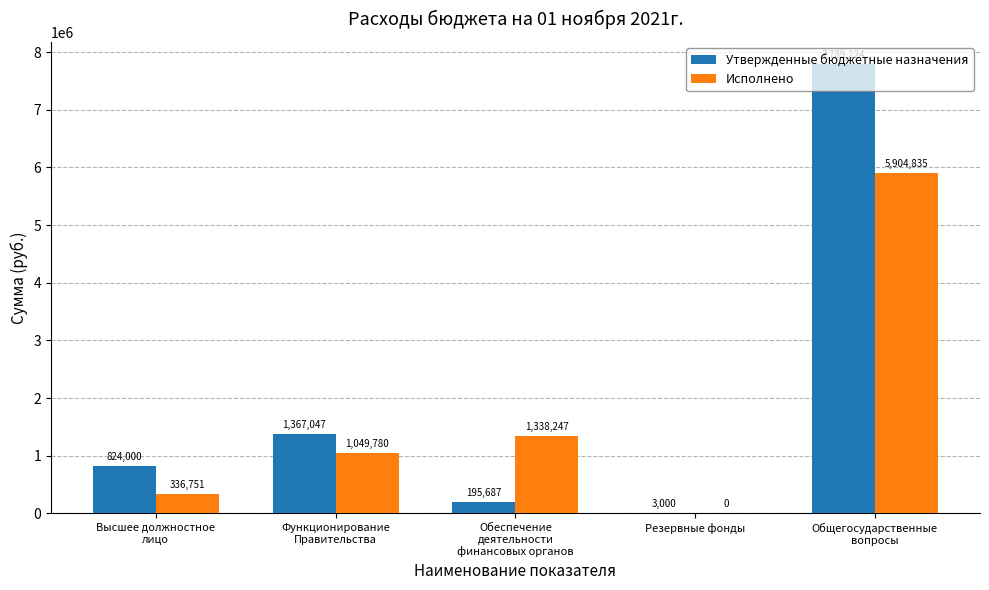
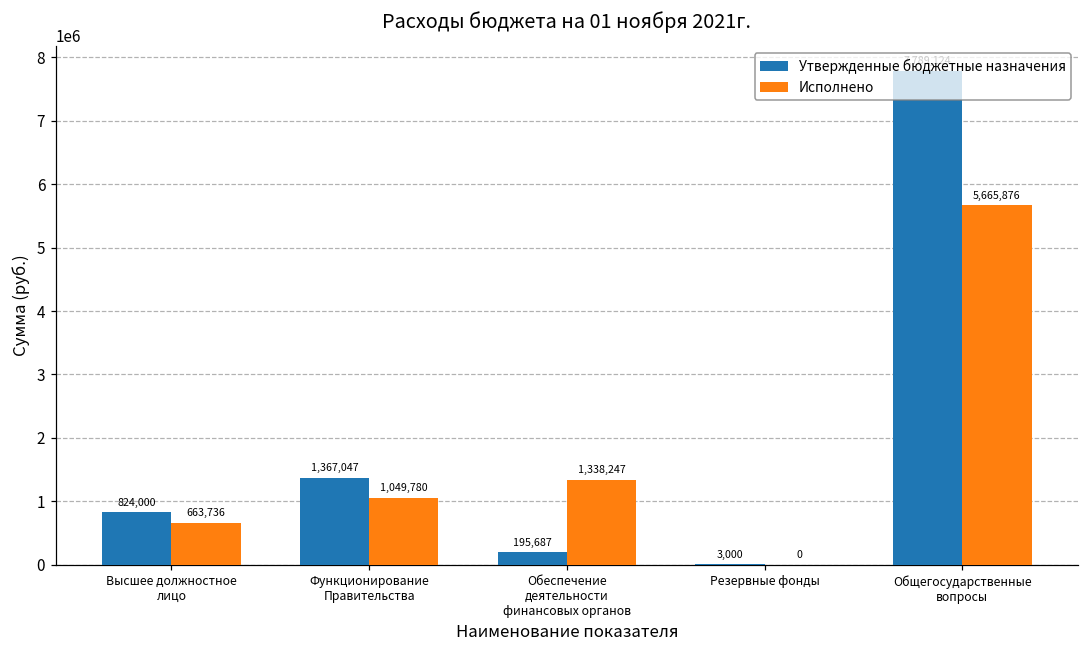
  {
    "Утвержденные бюджетные назначения": {
      "Высшее должностное лицо": "824,000",
      "Функционирование Правительства": "1,367,047",
      "Обеспечение деятельности финансовых органов": "195,687",
      "Резервные фонды": "3,000"
    },
    "Исполнено": {
-     "Высшее должностное лицо": "336,751",
+     "Высшее должностное лицо": "663,736",
      "Функционирование Правительства": "1,049,780",
      "Обеспечение деятельности финансовых органов": "1,338,247",
      "Резервные фонды": "0",
-     "Общегосударственные вопросы": "5,904,835"
+     "Общегосударственные вопросы": "5,665,876"
    }
  }
